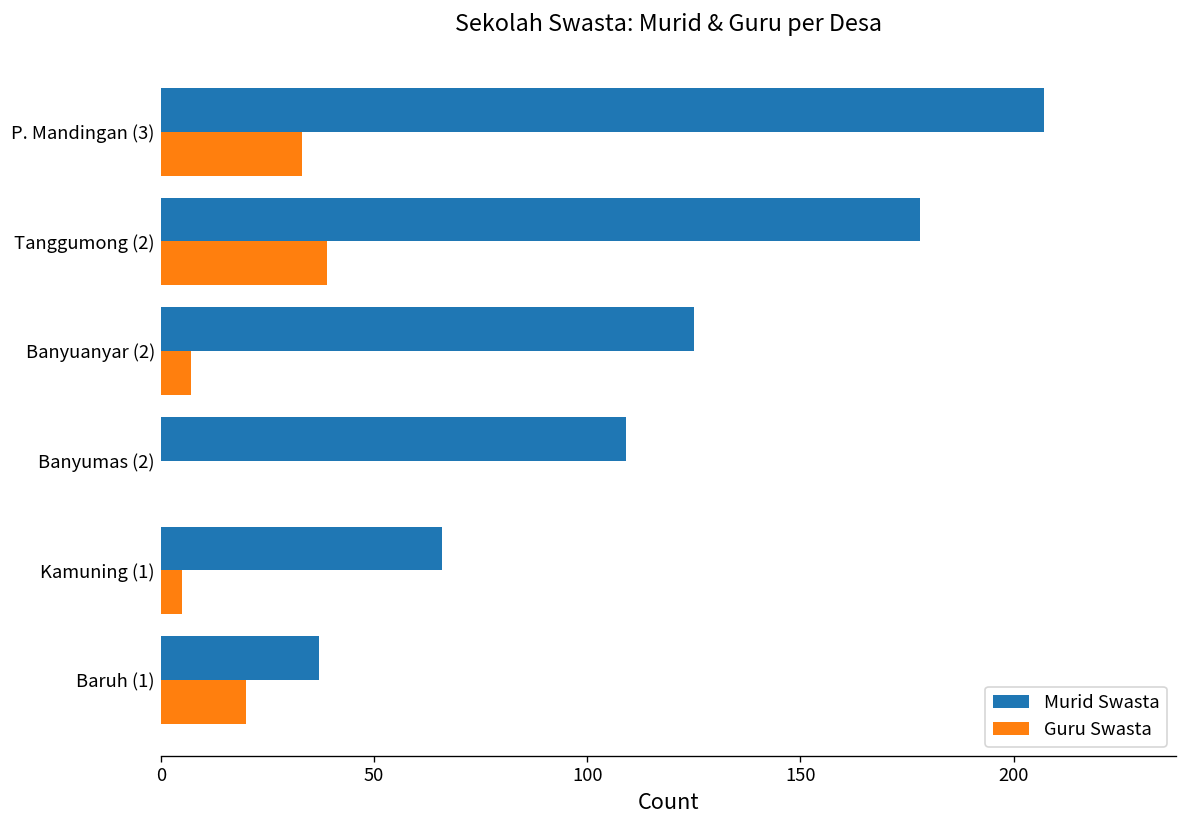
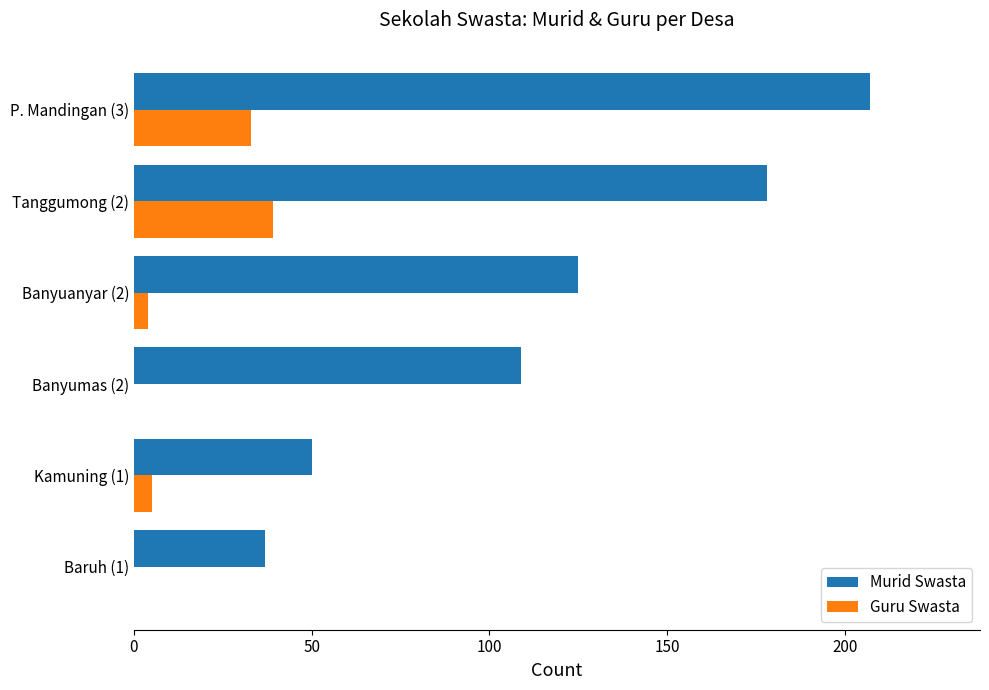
  {
    "Murid Swasta": {
      "P. Mandingan (3)": 207,
      "Tanggumong (2)": 178,
      "Banyuanyar (2)": 125,
      "Banyumas (2)": 109,
-     "Kamuning (1)": 66,
+     "Kamuning (1)": 50,
      "Baruh (1)": 37
    },
    "Guru Swasta": {
      "P. Mandingan (3)": 33,
      "Tanggumong (2)": 39,
-     "Banyuanyar (2)": 7,
+     "Banyuanyar (2)": 4,
      "Banyumas (2)": 0,
      "Kamuning (1)": 5,
-     "Baruh (1)": 20
+     "Baruh (1)": 0
    }
  }
